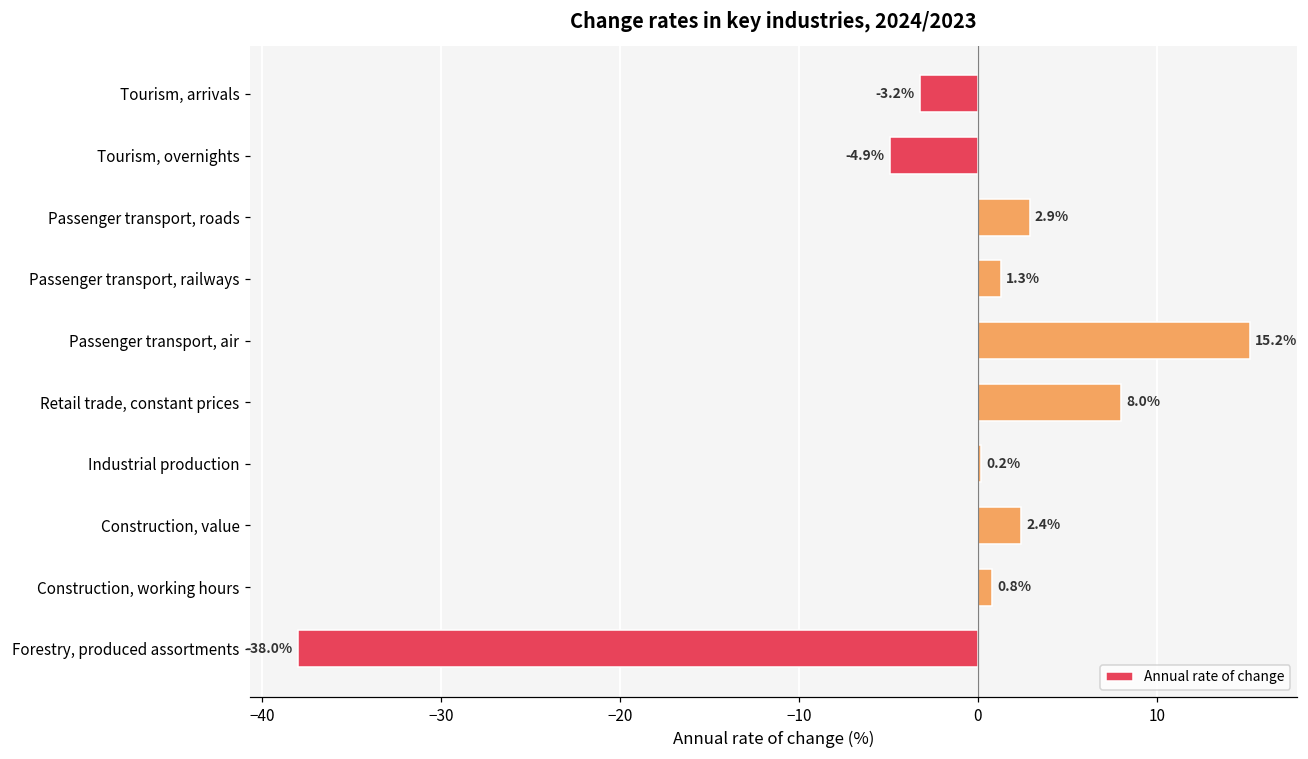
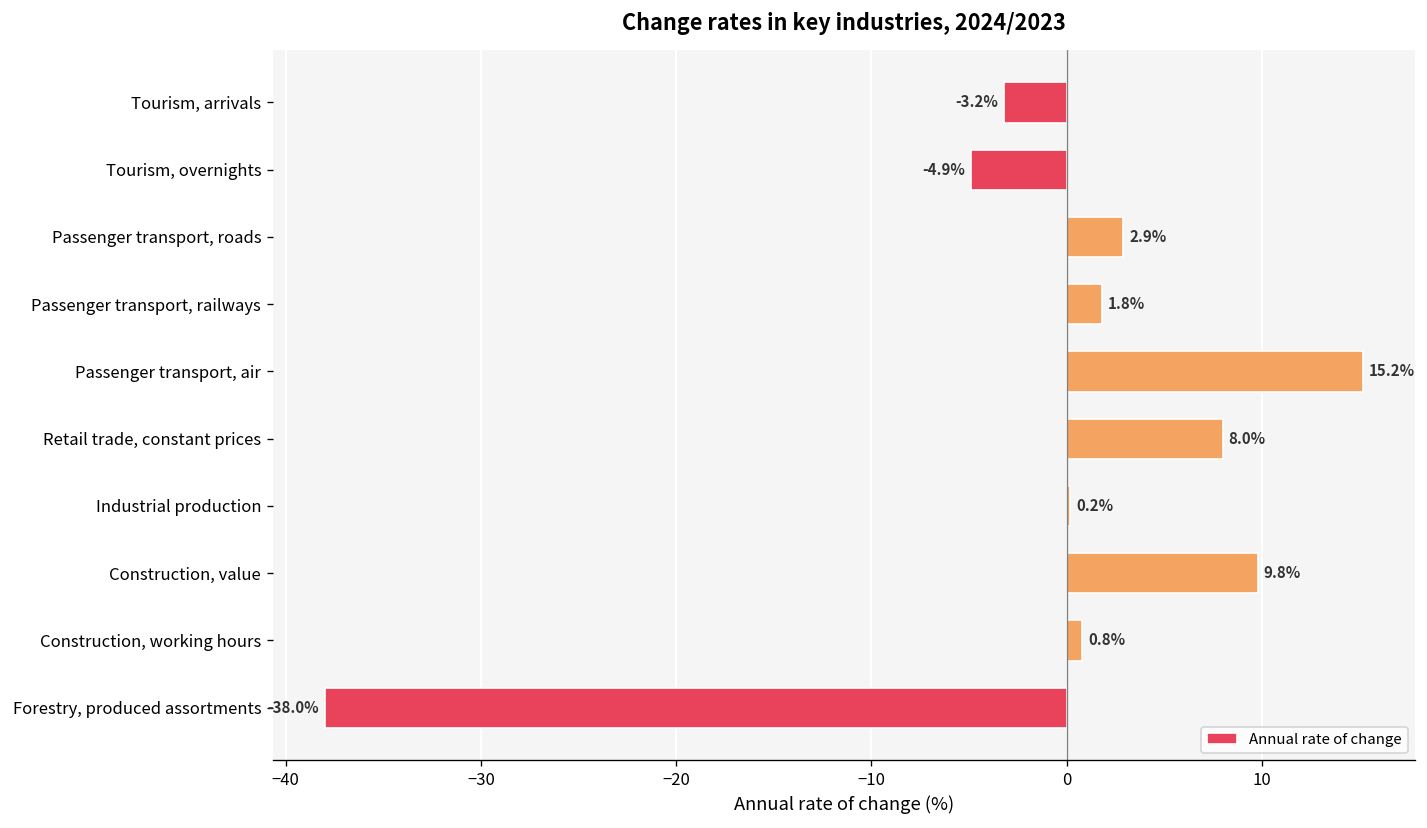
  {
    "Tourism, arrivals": "-3.2%",
    "Tourism, overnights": "-4.9%",
    "Passenger transport, roads": "2.9%",
-   "Passenger transport, railways": "1.3%",
+   "Passenger transport, railways": "1.8%",
    "Passenger transport, air": "15.2%",
    "Retail trade, constant prices": "8.0%",
    "Industrial production": "0.2%",
-   "Construction, value": "2.4%",
+   "Construction, value": "9.8%",
    "Construction, working hours": "0.8%",
    "Forestry, produced assortments": "-38.0%"
  }
